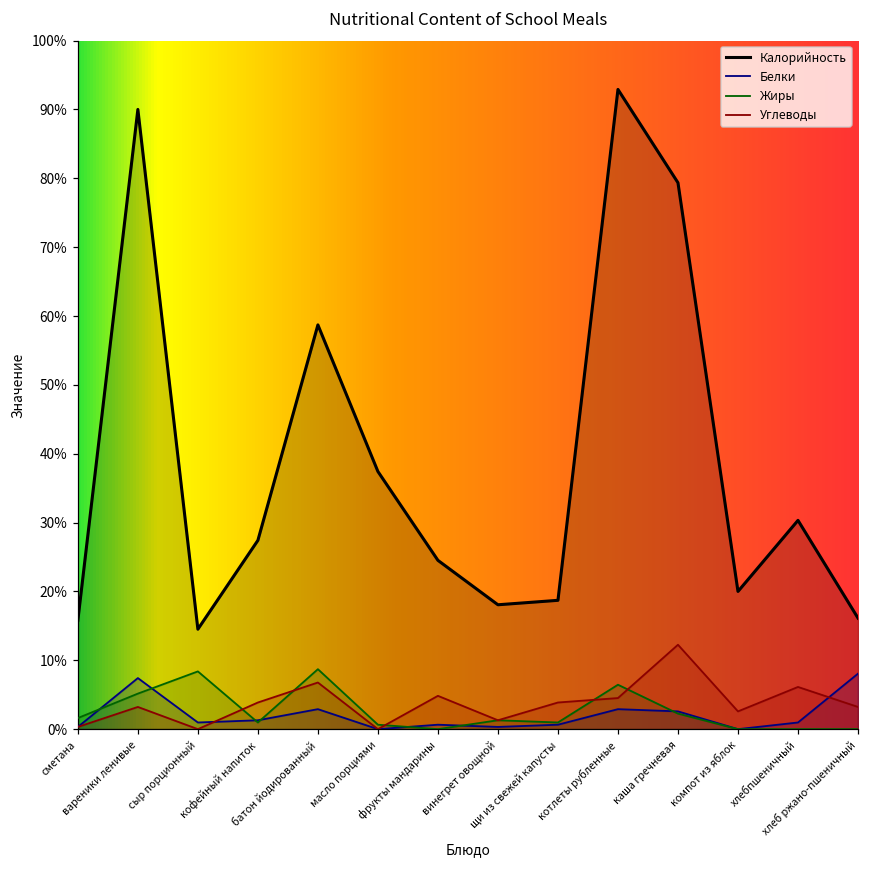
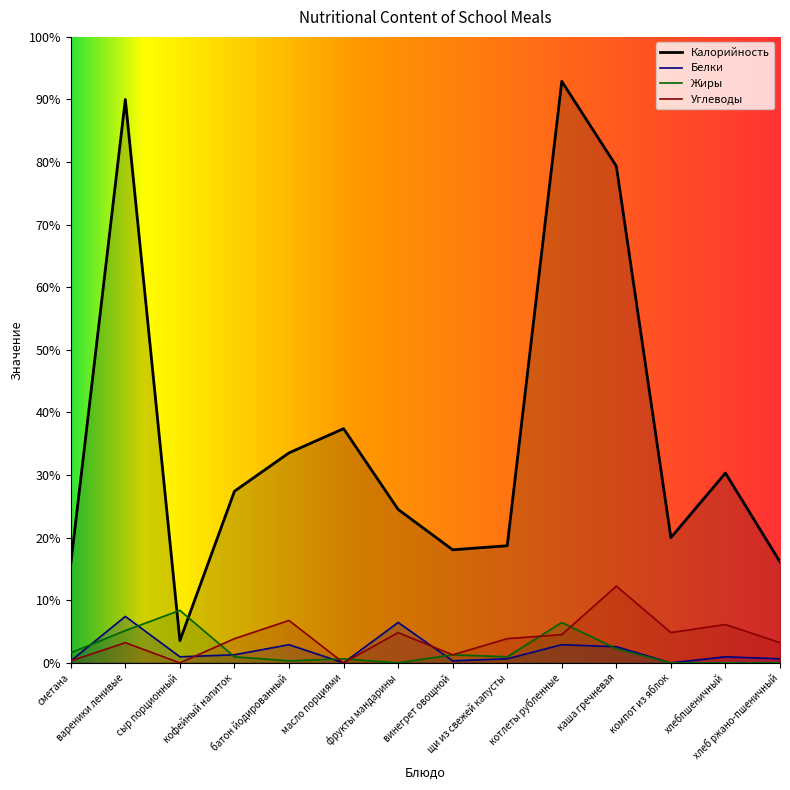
  {
    "Калорийность": {
      "сметана": "16%",
      "вареники ленивые": "90%",
-     "сыр порционный": "15%",
+     "сыр порционный": "4%",
      "кофейный напиток": "27%",
-     "батон йодированный": "59%",
+     "батон йодированный": "34%",
      "масло порциями": "37%",
      "фрукты мандарины": "25%",
      "винегрет овощной": "18%",
      "щи из свежей капусты": "19%",
      "котлеты рубленные": "93%",
      "каша гречневая": "79%",
      "компот из яблок": "20%",
      "хлебпшеничный": "30%",
      "хлеб ржано-пшеничный": "16%"
    },
    "Белки": {
      "вареники ленивые": "7%",
      "сыр порционный": "1%",
      "батон йодированный": "3%",
-     "фрукты мандарины": "1%",
+     "фрукты мандарины": "6%",
      "винегрет овощной": "0%",
      "котлеты рубленные": "3%",
      "хлебпшеничный": "1%",
-     "хлеб ржано-пшеничный": "8%"
+     "хлеб ржано-пшеничный": "1%"
    },
    "Жиры": {
      "сметана": "2%",
      "вареники ленивые": "5%",
      "сыр порционный": "8%",
-     "батон йодированный": "9%",
+     "батон йодированный": "0%",
      "масло порциями": "1%",
      "фрукты мандарины": "0%",
      "котлеты рубленные": "6%",
      "хлебпшеничный": "0%",
      "хлеб ржано-пшеничный": "0%"
    },
    "Углеводы": {
      "вареники ленивые": "3%",
      "сыр порционный": "0%",
      "кофейный напиток": "4%",
      "батон йодированный": "7%",
      "фрукты мандарины": "5%",
      "щи из свежей капусты": "4%",
      "котлеты рубленные": "5%",
      "каша гречневая": "12%",
-     "компот из яблок": "3%",
+     "компот из яблок": "5%",
      "хлебпшеничный": "6%",
      "хлеб ржано-пшеничный": "3%"
    }
  }
